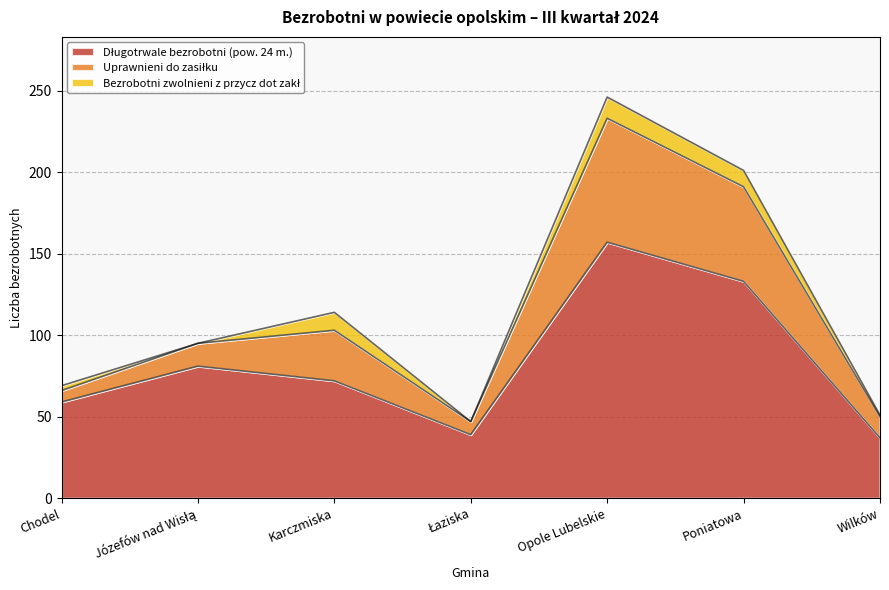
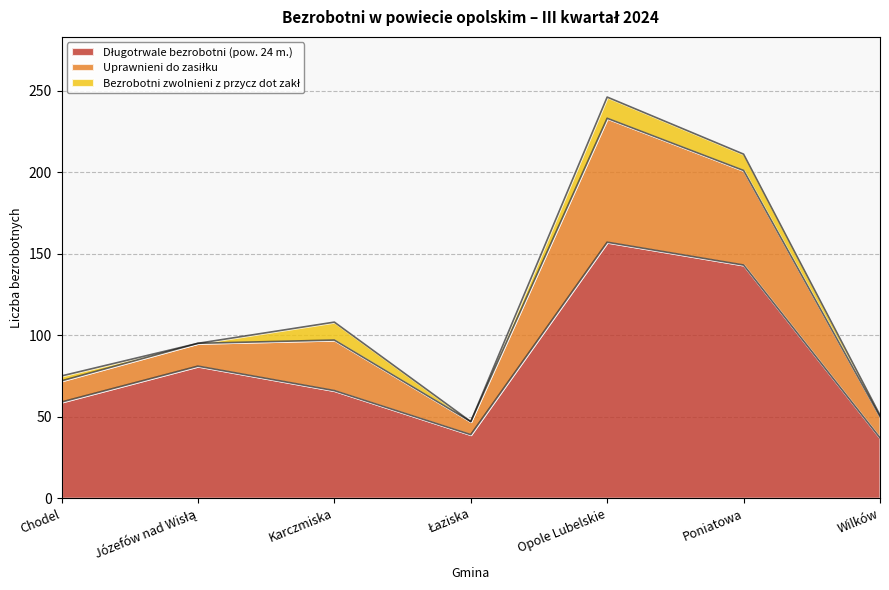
  {
    "Długotrwale bezrobotni (pow. 24 m.)": {
      "Chodel": 59,
      "Józefów nad Wisłą": 81,
-     "Karczmiska": 72,
+     "Karczmiska": 66,
      "Łaziska": 39,
      "Opole Lubelskie": 157,
-     "Poniatowa": 133,
+     "Poniatowa": 143,
      "Wilków": 37
    },
    "Uprawnieni do zasiłku": {
-     "Chodel": 7,
+     "Chodel": 13,
      "Karczmiska": 31,
      "Opole Lubelskie": 76,
      "Poniatowa": 58
    },
    "Bezrobotni zwolnieni z przycz dot zakł": {
      "Chodel": 3,
      "Karczmiska": 11,
      "Opole Lubelskie": 13,
      "Poniatowa": 10
    }
  }
